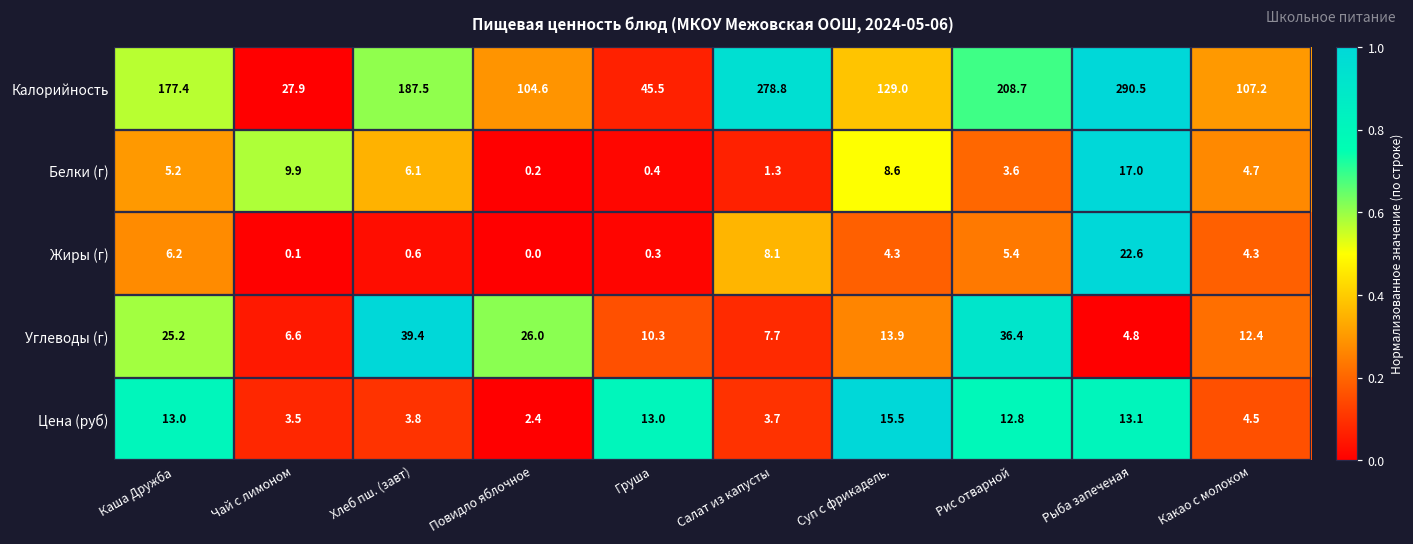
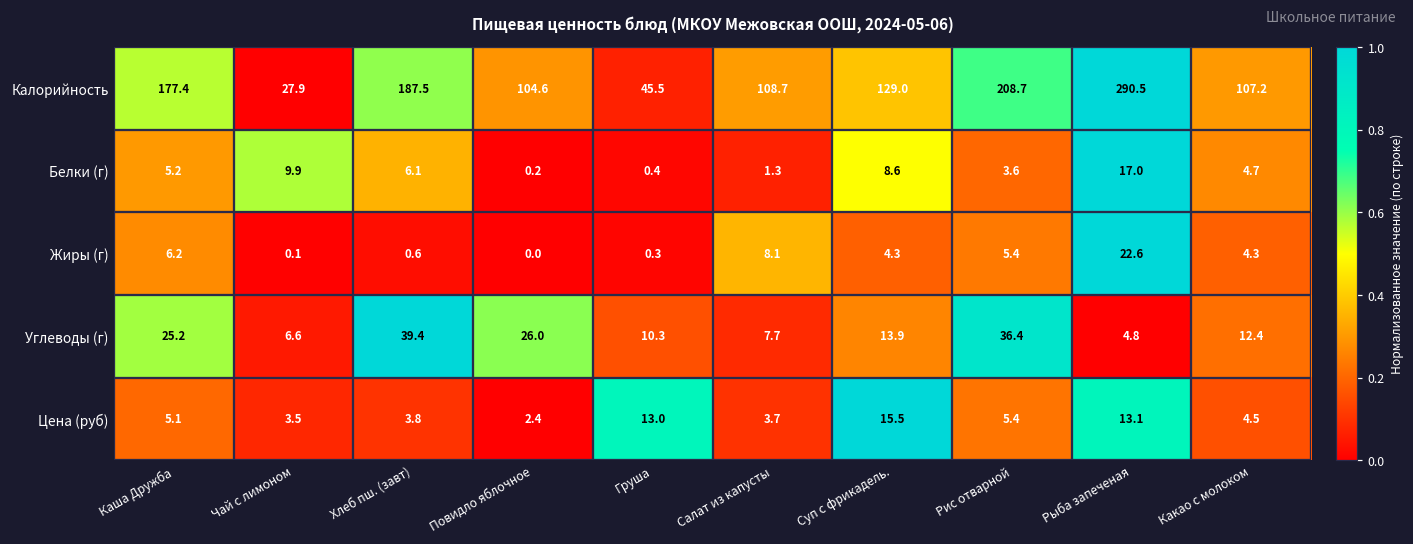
  {
    "Калорийность": {
      "Каша Дружба": 177.4,
      "Чай с лимоном": 27.9,
      "Хлеб пш. (завт)": 187.5,
      "Повидло яблочное": 104.6,
      "Груша": 45.5,
-     "Салат из капусты": 278.8,
+     "Салат из капусты": 108.7,
      "Суп с фрикадель.": 129.0,
      "Рис отварной": 208.7,
      "Рыба запеченая": 290.5,
      "Какао с молоком": 107.2
    },
    "Белки (г)": {
      "Каша Дружба": 5.2,
      "Чай с лимоном": 9.9,
      "Хлеб пш. (завт)": 6.1,
      "Повидло яблочное": 0.2,
      "Груша": 0.4,
      "Салат из капусты": 1.3,
      "Суп с фрикадель.": 8.6,
      "Рис отварной": 3.6,
      "Рыба запеченая": 17.0,
      "Какао с молоком": 4.7
    },
    "Жиры (г)": {
      "Каша Дружба": 6.2,
      "Чай с лимоном": 0.1,
      "Хлеб пш. (завт)": 0.6,
      "Повидло яблочное": 0.0,
      "Груша": 0.3,
      "Салат из капусты": 8.1,
      "Суп с фрикадель.": 4.3,
      "Рис отварной": 5.4,
      "Рыба запеченая": 22.6,
      "Какао с молоком": 4.3
    },
    "Углеводы (г)": {
      "Каша Дружба": 25.2,
      "Чай с лимоном": 6.6,
      "Хлеб пш. (завт)": 39.4,
      "Повидло яблочное": 26.0,
      "Груша": 10.3,
      "Салат из капусты": 7.7,
      "Суп с фрикадель.": 13.9,
      "Рис отварной": 36.4,
      "Рыба запеченая": 4.8,
      "Какао с молоком": 12.4
    },
    "Цена (руб)": {
-     "Каша Дружба": 13.0,
+     "Каша Дружба": 5.1,
      "Чай с лимоном": 3.5,
      "Хлеб пш. (завт)": 3.8,
      "Повидло яблочное": 2.4,
      "Груша": 13.0,
      "Салат из капусты": 3.7,
      "Суп с фрикадель.": 15.5,
-     "Рис отварной": 12.8,
+     "Рис отварной": 5.4,
      "Рыба запеченая": 13.1,
      "Какао с молоком": 4.5
    }
  }
